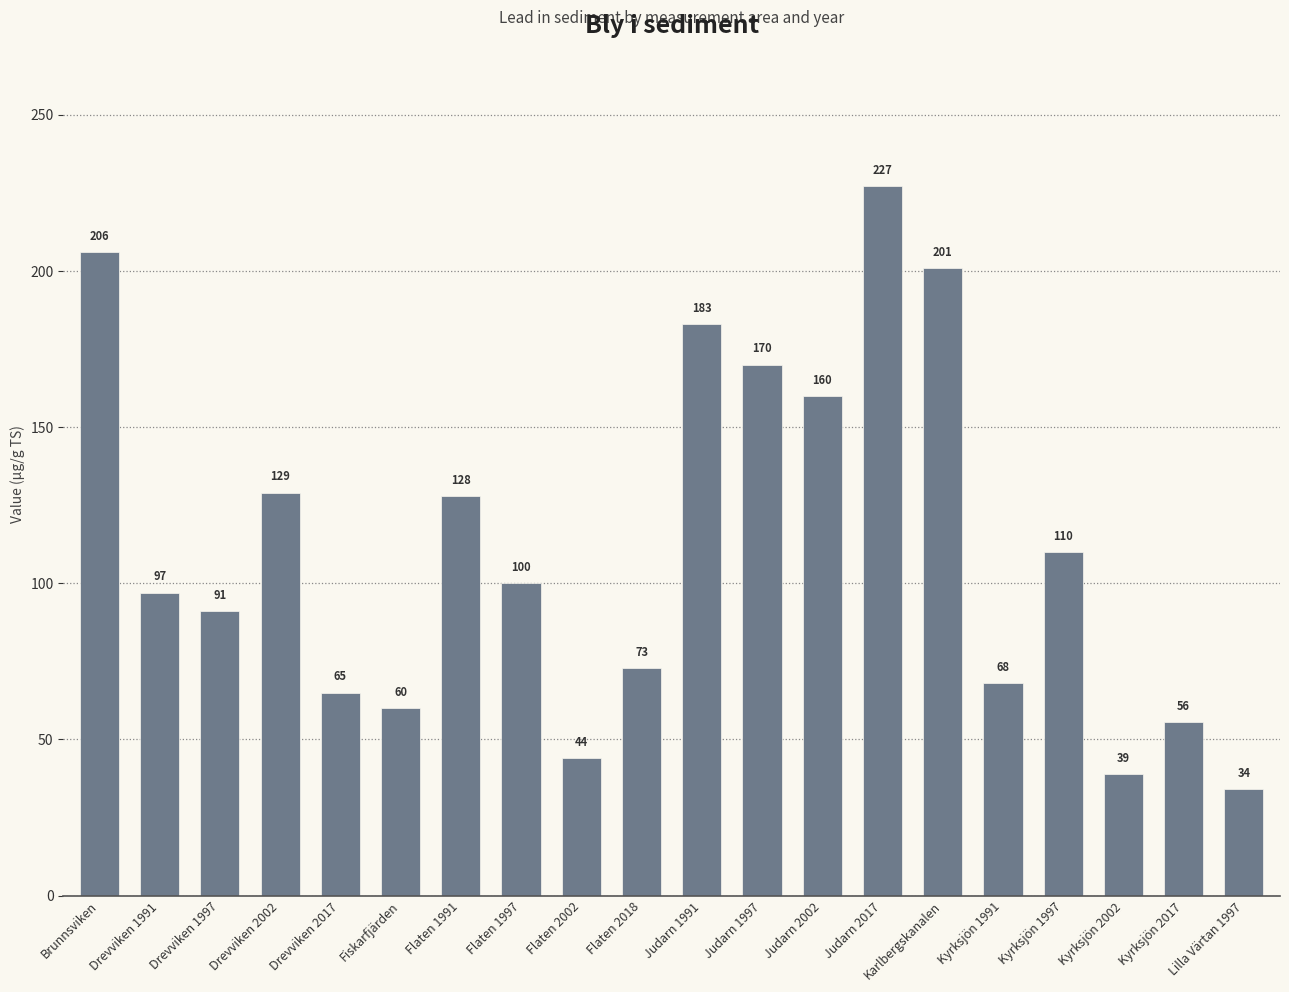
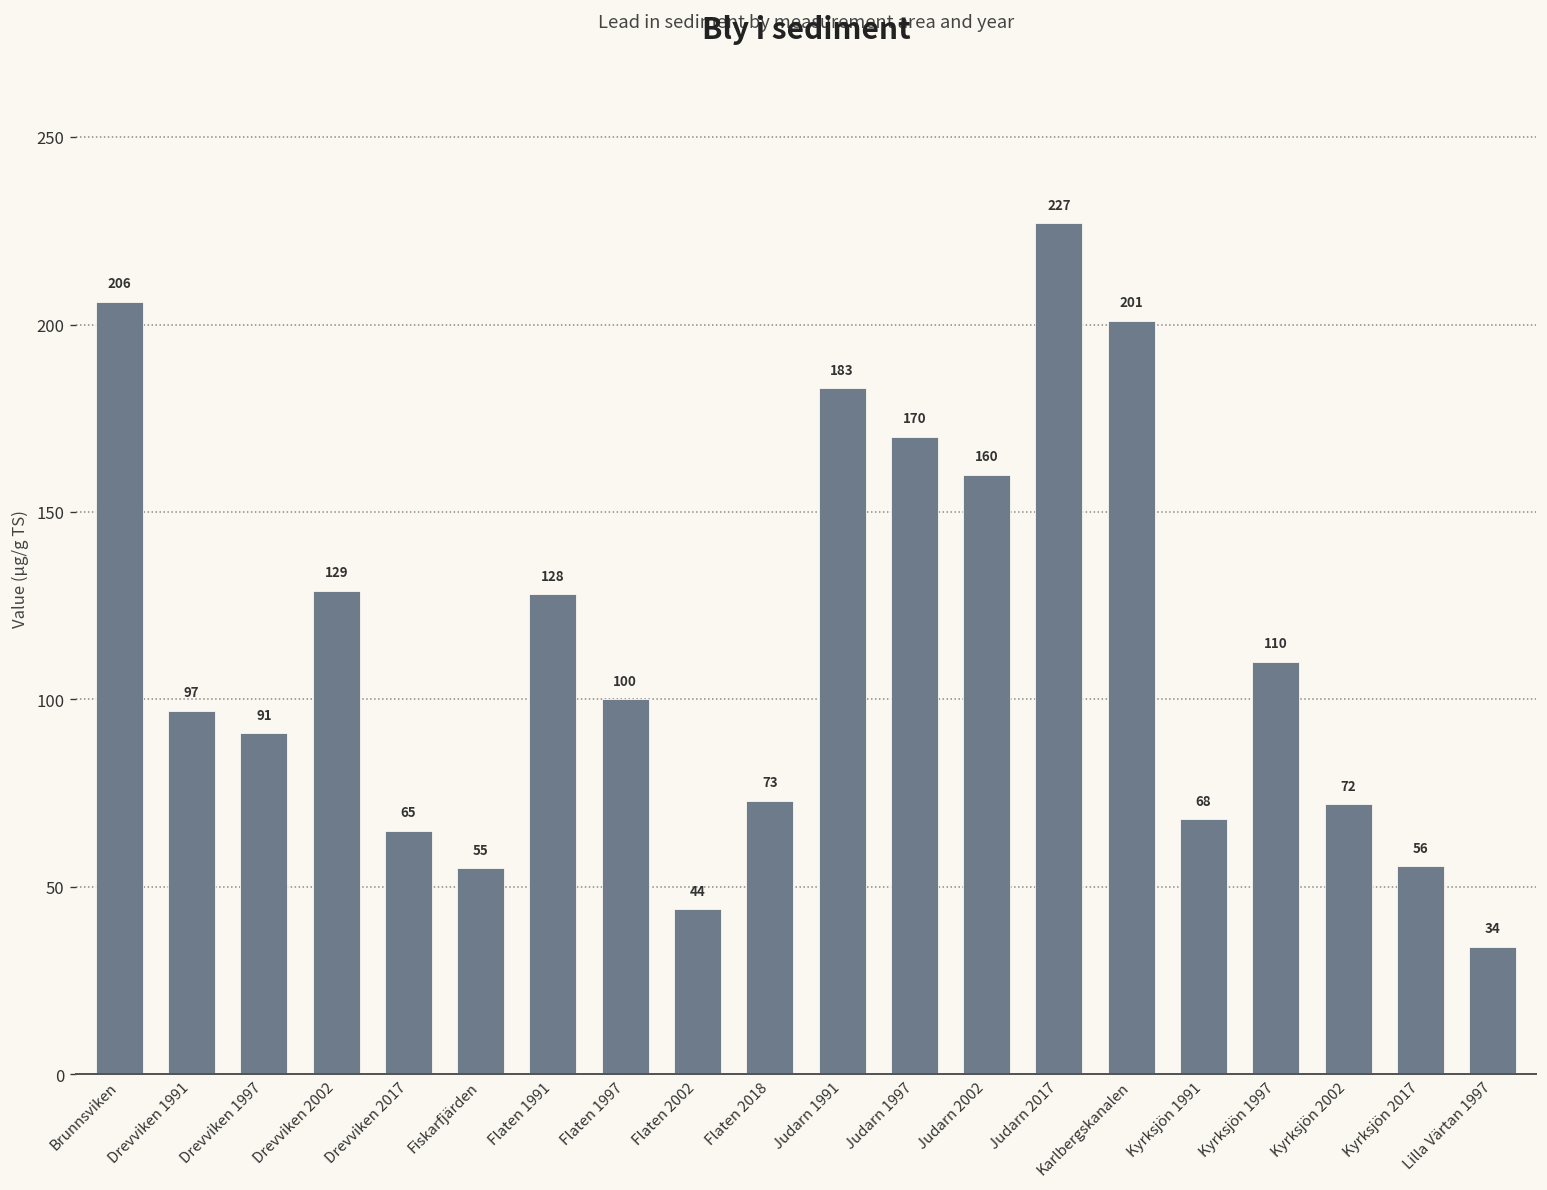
  {
    "Brunnsviken": 206,
    "Drevviken 1991": 97,
    "Drevviken 1997": 91,
    "Drevviken 2002": 129,
    "Drevviken 2017": 65,
-   "Fiskarfjärden": 60,
+   "Fiskarfjärden": 55,
    "Flaten 1991": 128,
    "Flaten 1997": 100,
    "Flaten 2002": 44,
    "Flaten 2018": 73,
    "Judarn 1991": 183,
    "Judarn 1997": 170,
    "Judarn 2002": 160,
    "Judarn 2017": 227,
    "Karlbergskanalen": 201,
    "Kyrksjön 1991": 68,
    "Kyrksjön 1997": 110,
-   "Kyrksjön 2002": 39,
+   "Kyrksjön 2002": 72,
    "Kyrksjön 2017": 56,
    "Lilla Värtan 1997": 34
  }
